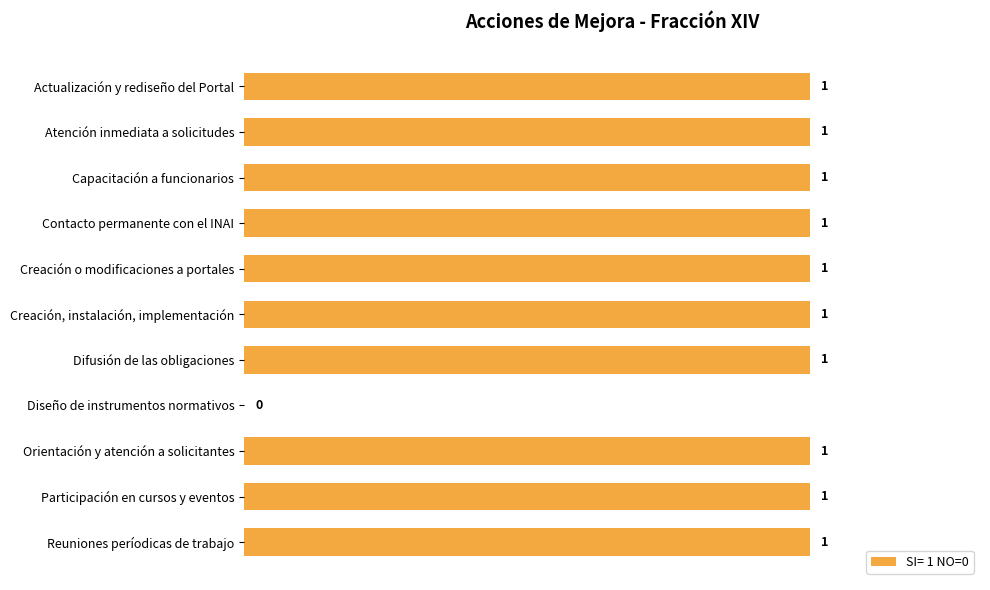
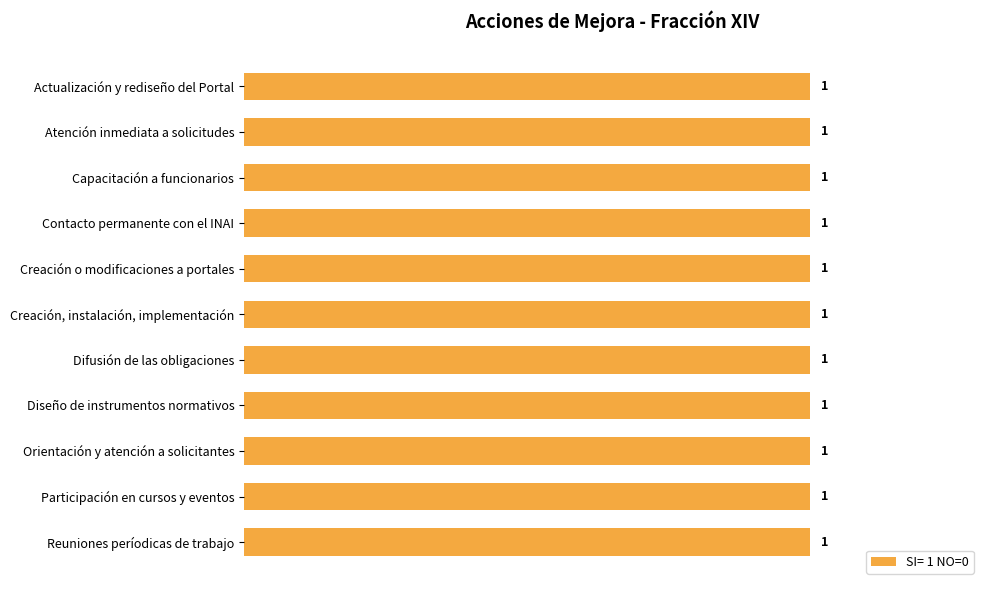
  {
    "Actualización y rediseño del Portal": 1,
    "Atención inmediata a solicitudes": 1,
    "Capacitación a funcionarios": 1,
    "Contacto permanente con el INAI": 1,
    "Creación o modificaciones a portales": 1,
    "Creación, instalación, implementación": 1,
    "Difusión de las obligaciones": 1,
-   "Diseño de instrumentos normativos": 0,
+   "Diseño de instrumentos normativos": 1,
    "Orientación y atención a solicitantes": 1,
    "Participación en cursos y eventos": 1,
    "Reuniones períodicas de trabajo": 1
  }
